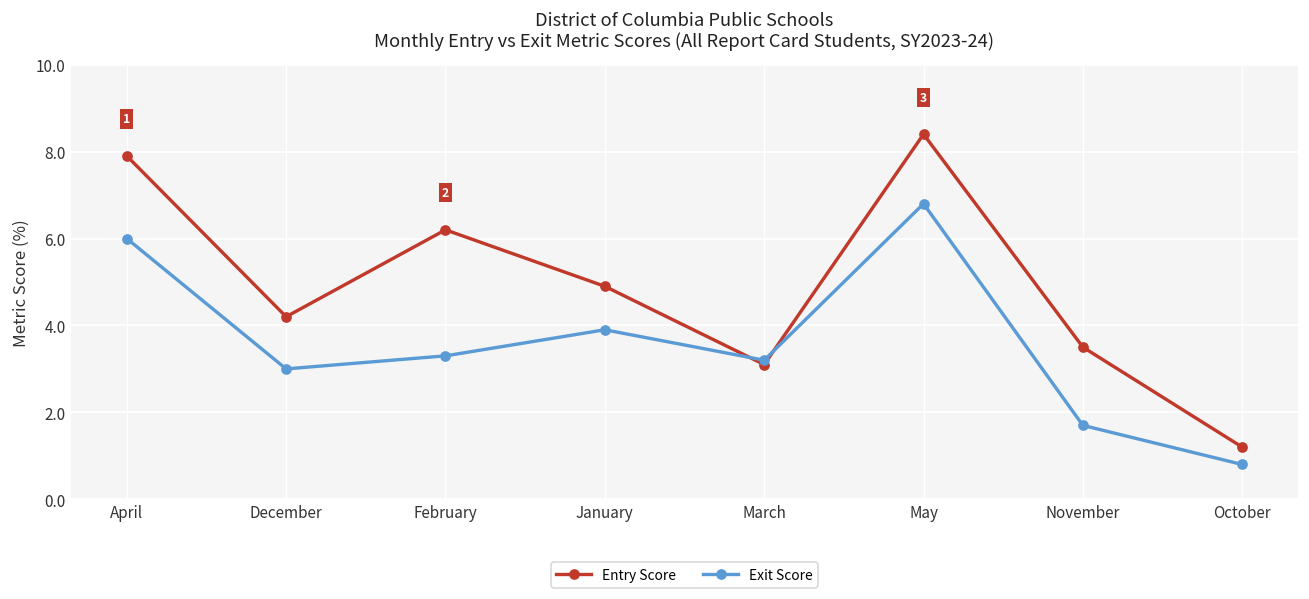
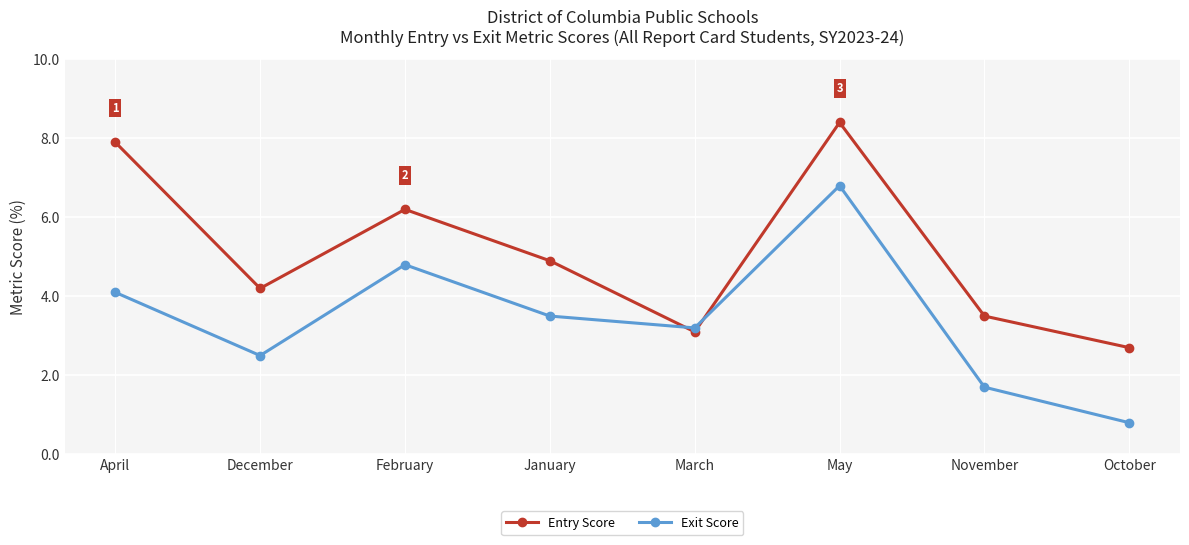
  {
    "Entry Score": {
      "April": 7.9,
      "December": 4.2,
      "February": 6.2,
      "January": 4.9,
      "March": 3.1,
      "May": 8.4,
      "November": 3.5,
-     "October": 1.2
+     "October": 2.7
    },
    "Exit Score": {
-     "April": 6.0,
-     "December": 3.0,
-     "February": 3.3,
-     "January": 3.9,
+     "April": 4.1,
+     "December": 2.5,
+     "February": 4.8,
+     "January": 3.5,
      "March": 3.2,
      "May": 6.8,
      "November": 1.7,
      "October": 0.8
    }
  }
